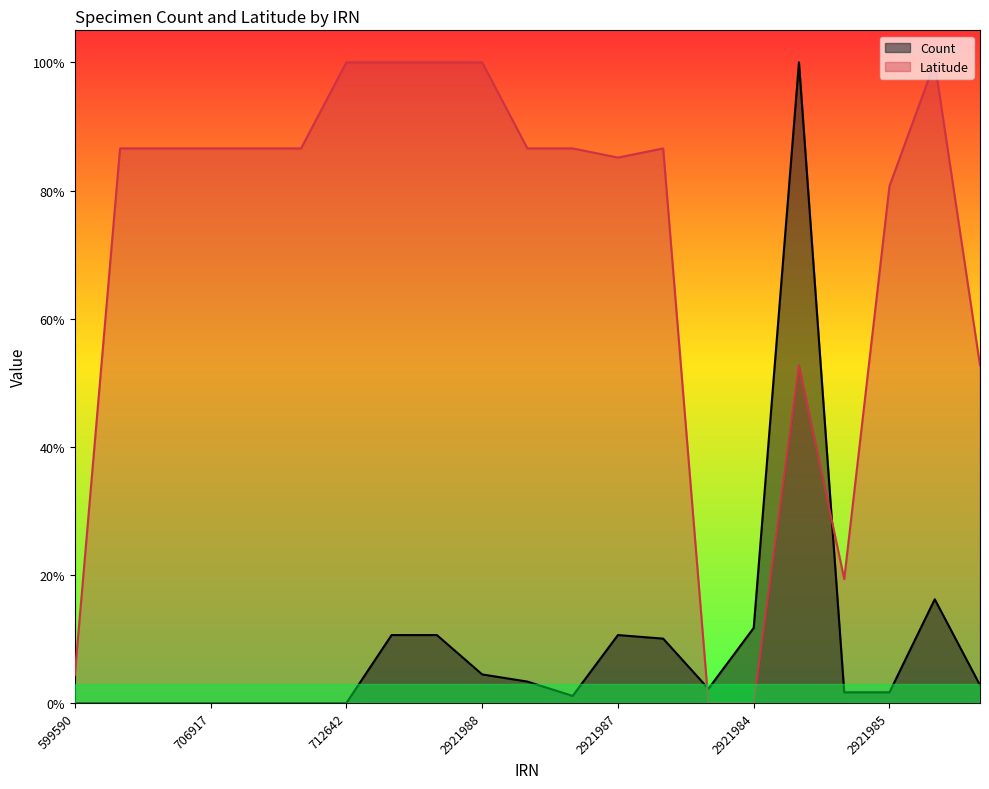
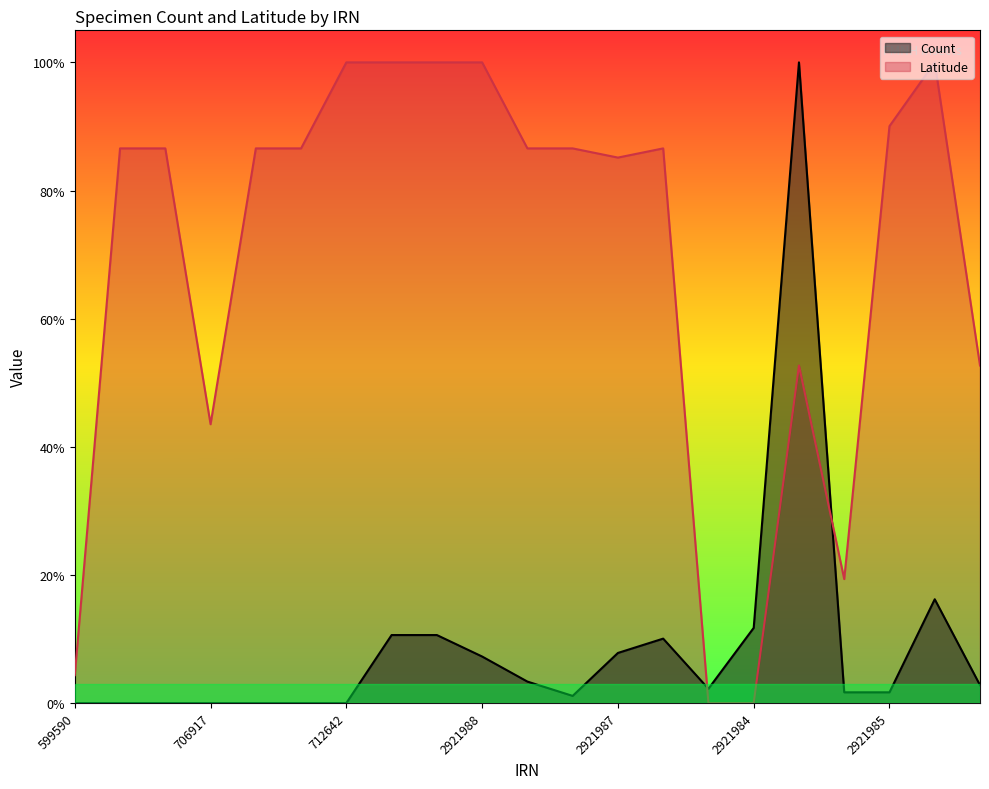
  {
    "Count": {
-     "2921988": "4%",
-     "2921987": "11%",
+     "2921988": "7%",
+     "2921987": "8%",
      "2921984": "12%"
    },
    "Latitude": {
      "599590": "4%",
-     "706917": "87%",
+     "706917": "44%",
      "712642": "100%",
      "2921988": "100%",
      "2921987": "85%",
-     "2921985": "81%"
+     "2921985": "90%"
    }
  }
